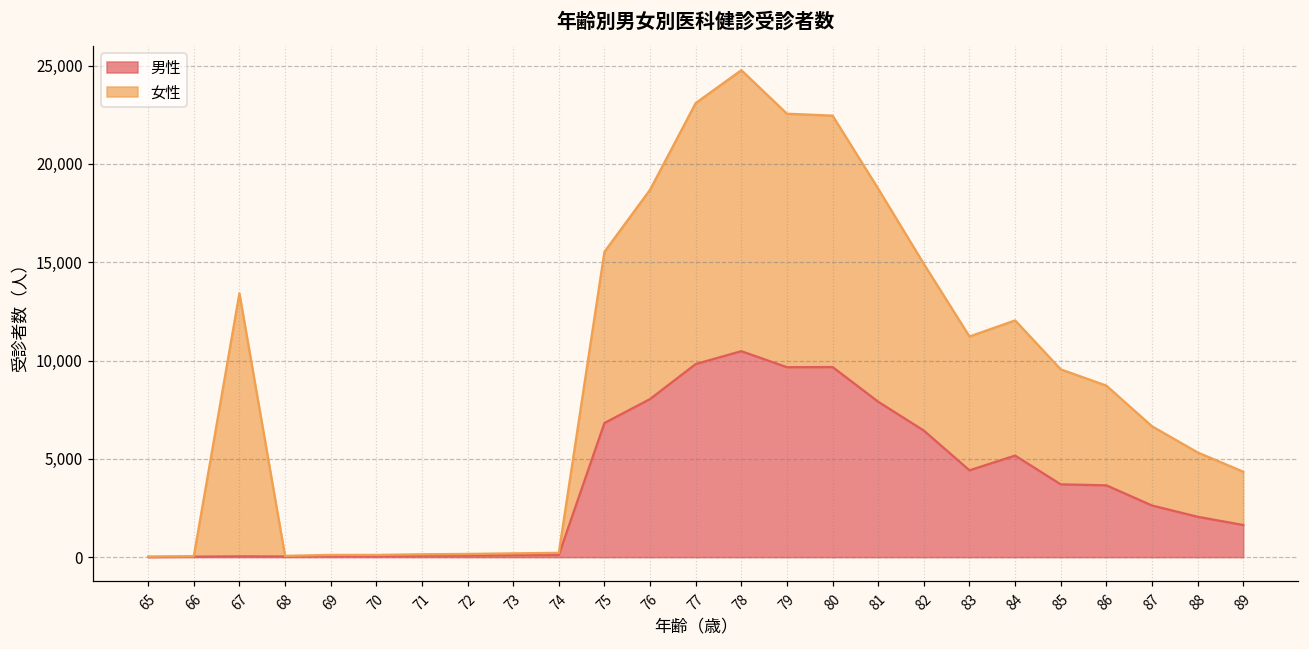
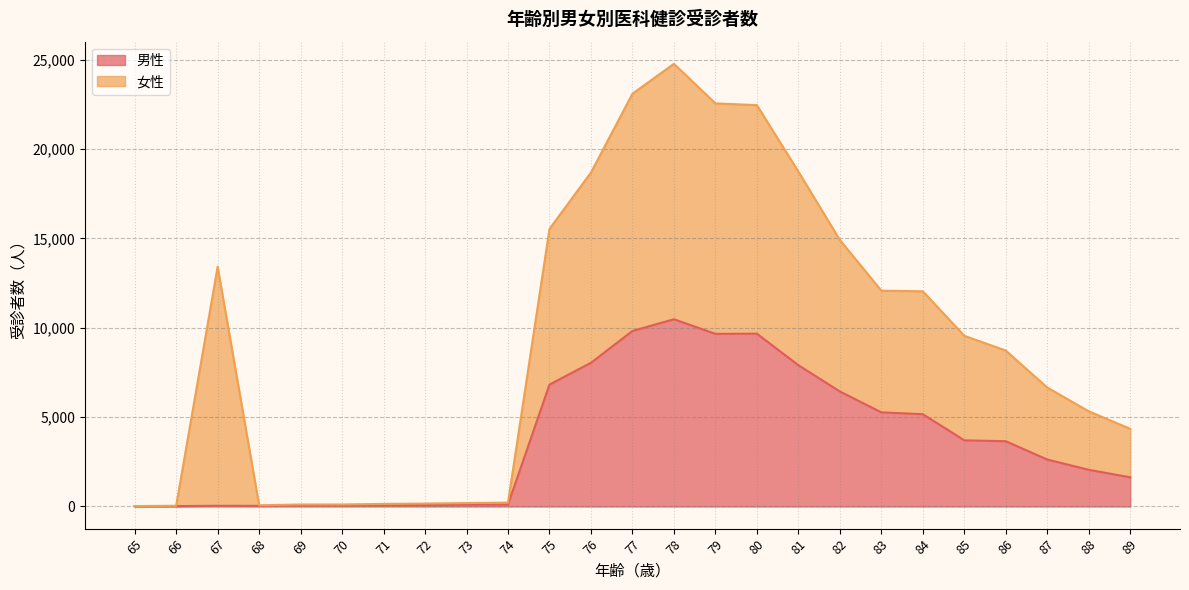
  {
    "男性": {
      "67": "0",
      "75": "6,800",
      "76": "8,000",
      "77": "9,800",
      "78": "10,500",
      "79": "9,700",
      "80": "9,700",
      "81": "7,900",
      "82": "6,400",
-     "83": "4,400",
+     "83": "5,300",
      "84": "5,200",
      "85": "3,700",
      "86": "3,700",
      "87": "2,600",
      "88": "2,100",
      "89": "1,600"
    },
    "女性": {
      "67": "13,400",
      "75": "8,700",
      "76": "10,600",
      "77": "13,300",
      "78": "14,300",
      "79": "12,900",
      "80": "12,800",
      "81": "10,800",
      "82": "8,500",
      "83": "6,800",
      "84": "6,900",
      "85": "5,800",
      "86": "5,100",
      "87": "4,000",
      "88": "3,300",
      "89": "2,700"
    }
  }
